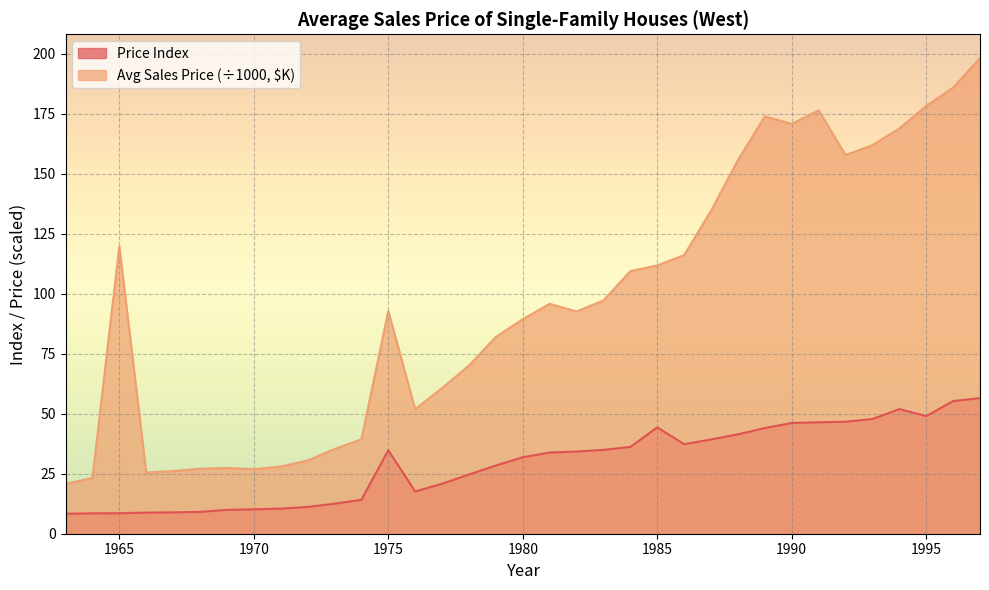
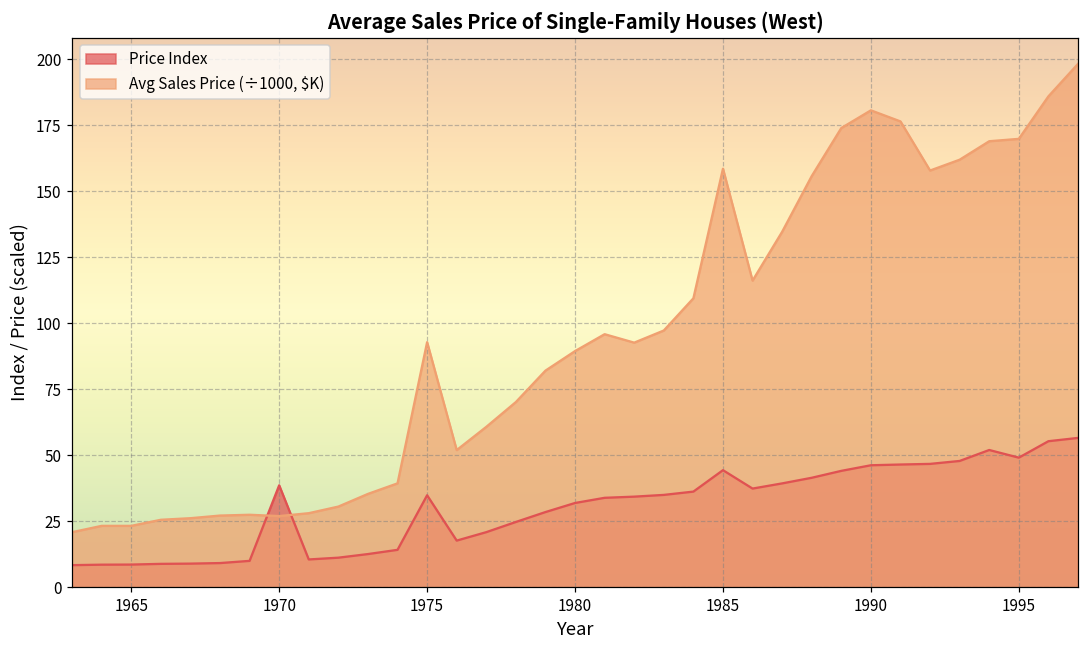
  {
    "Price Index": {
      "1965": 9,
-     "1970": 10,
+     "1970": 39,
      "1975": 35,
      "1980": 32,
      "1985": 44,
      "1990": 46,
      "1995": 49
    },
    "Avg Sales Price (÷1000, $K)": {
-     "1965": 120,
+     "1965": 23,
      "1970": 27,
      "1975": 93,
      "1980": 89,
-     "1985": 112,
-     "1990": 171,
-     "1995": 178
+     "1985": 158,
+     "1990": 181,
+     "1995": 170
    }
  }
